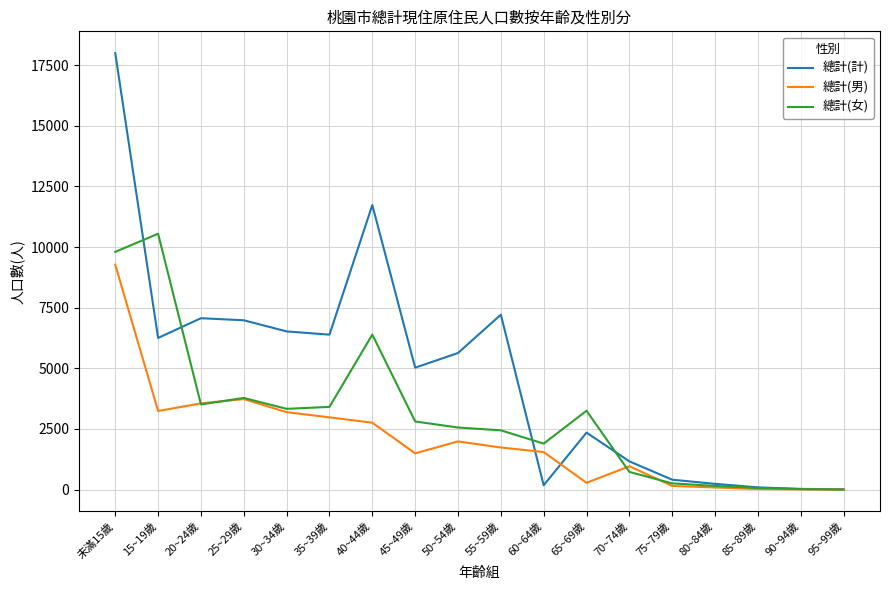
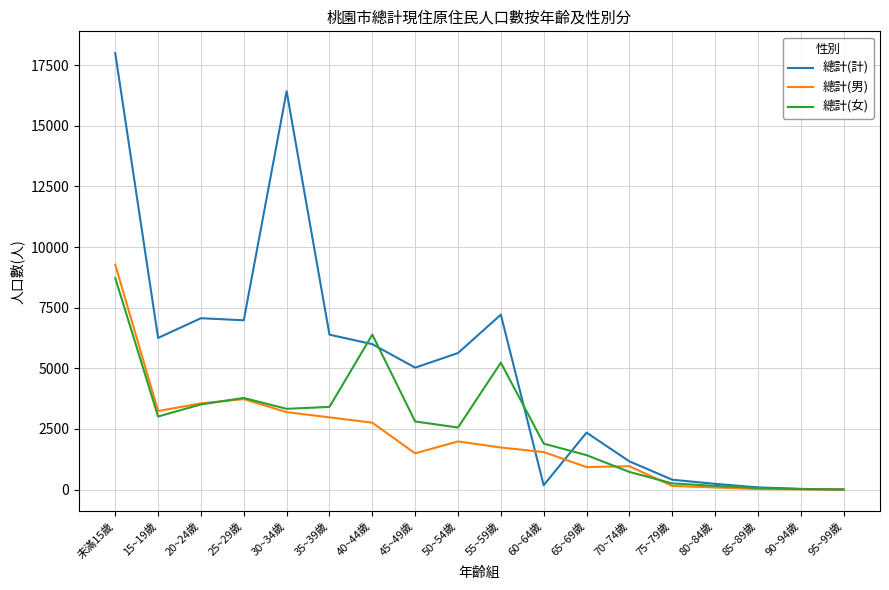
  {
    "總計(計)": {
      "未滿15歲": 18000,
      "15~19歲": 6300,
      "20~24歲": 7100,
      "25~29歲": 7000,
-     "30~34歲": 6500,
+     "30~34歲": 16400,
      "35~39歲": 6400,
-     "40~44歲": 11700,
+     "40~44歲": 6000,
      "45~49歲": 5000,
      "50~54歲": 5600,
      "55~59歲": 7200,
      "60~64歲": 200,
      "65~69歲": 2300,
      "70~74歲": 1200,
      "75~79歲": 400
    },
    "總計(男)": {
      "未滿15歲": 9300,
      "15~19歲": 3200,
      "30~34歲": 3200,
      "35~39歲": 3000,
      "40~44歲": 2800,
      "45~49歲": 1500,
      "50~54歲": 2000,
      "55~59歲": 1700,
      "60~64歲": 1500,
-     "65~69歲": 300,
+     "65~69歲": 900,
      "70~74歲": 1000
    },
    "總計(女)": {
-     "未滿15歲": 9800,
-     "15~19歲": 10500,
+     "未滿15歲": 8700,
+     "15~19歲": 3000,
      "30~34歲": 3300,
      "35~39歲": 3400,
      "40~44歲": 6400,
      "45~49歲": 2800,
      "50~54歲": 2600,
-     "55~59歲": 2400,
+     "55~59歲": 5200,
      "60~64歲": 1900,
-     "65~69歲": 3300,
+     "65~69歲": 1400,
      "70~74歲": 700
    }
  }
